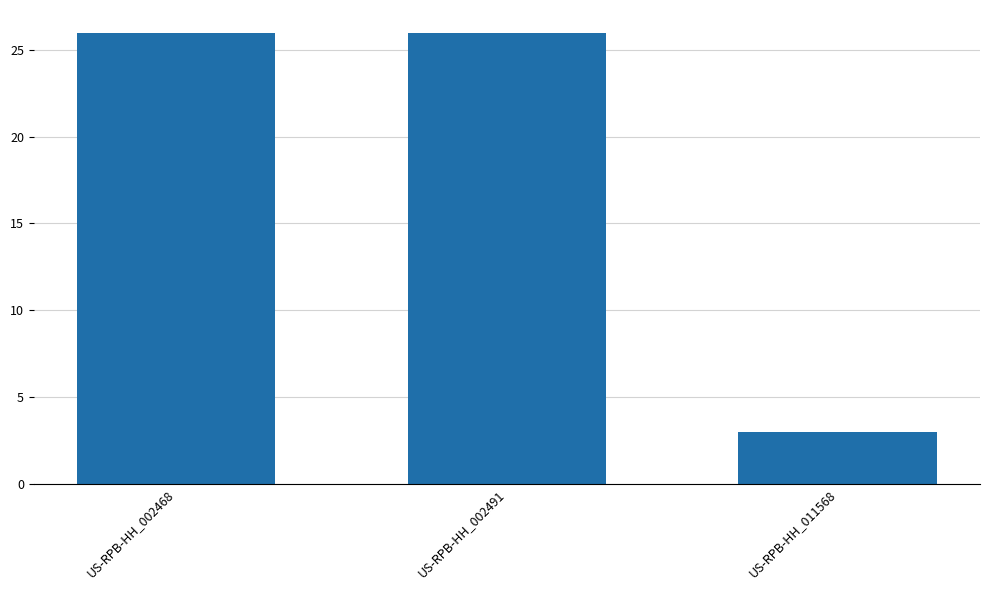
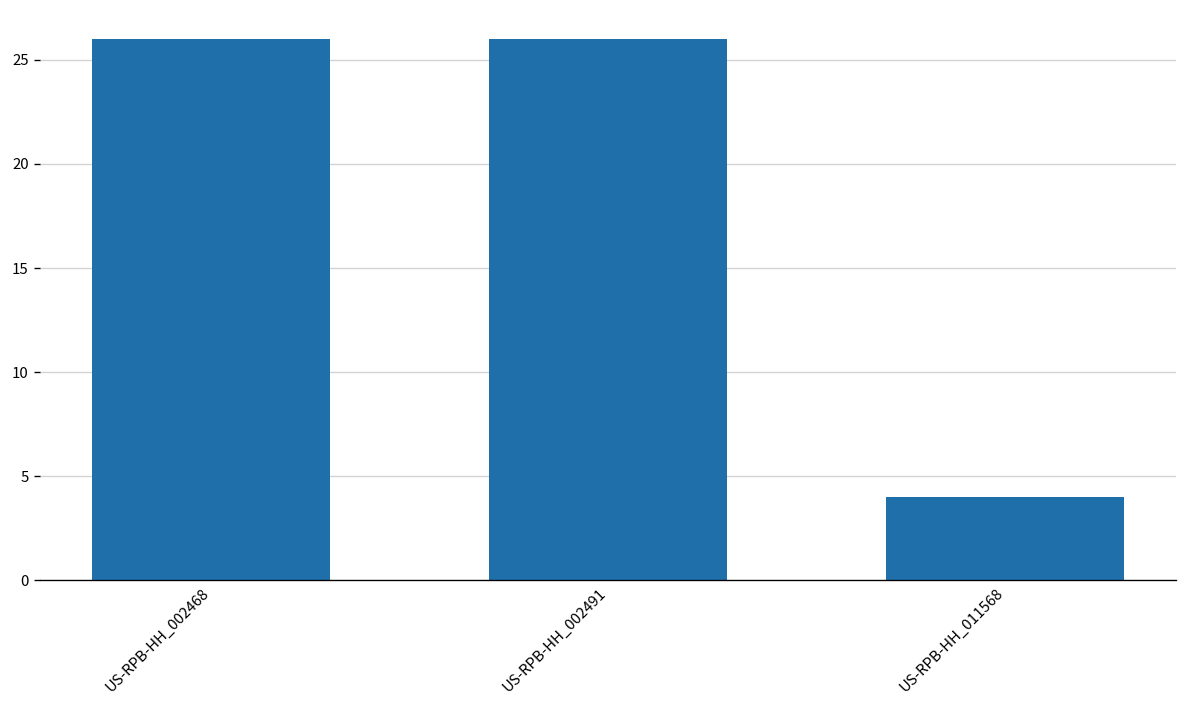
  {
    "US-RPB-HH_002468": 26,
    "US-RPB-HH_002491": 26,
-   "US-RPB-HH_011568": 3
+   "US-RPB-HH_011568": 4
  }
